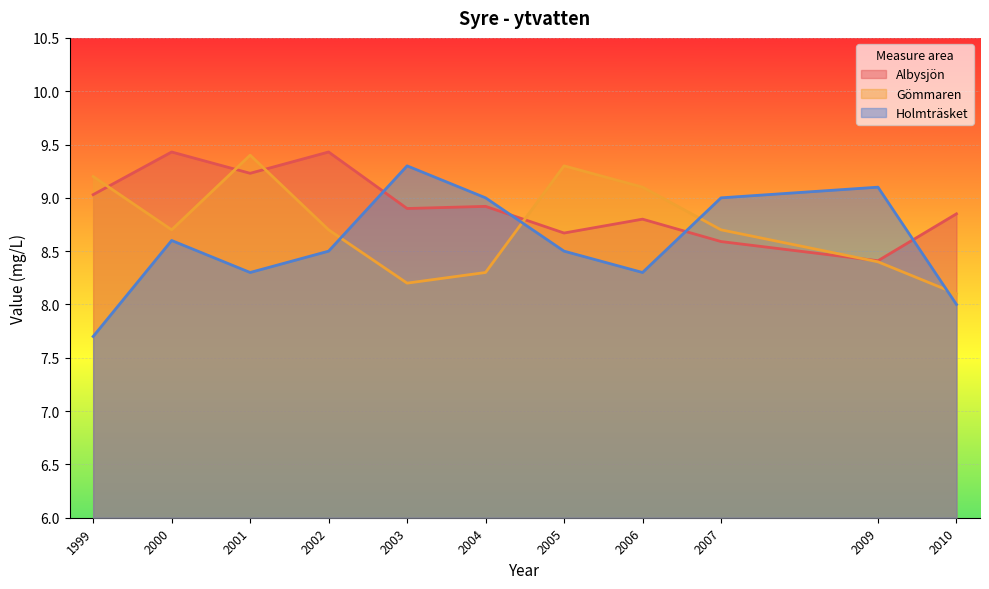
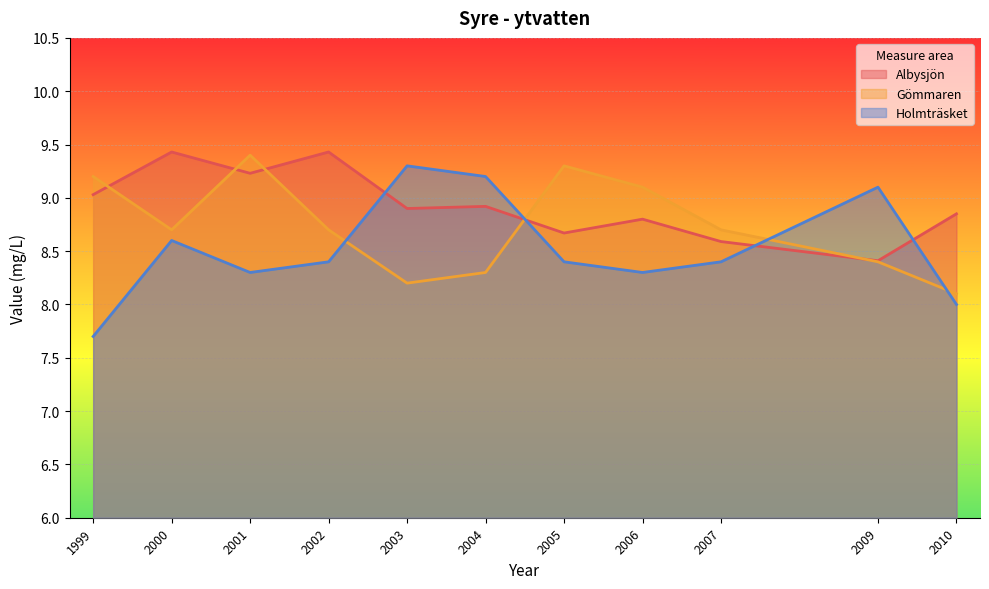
  {
    "Holmträsket": {
      "1999": 7.7,
      "2000": 8.6,
      "2001": 8.3,
-     "2002": 8.5,
+     "2002": 8.4,
      "2003": 9.3,
-     "2004": 9.0,
-     "2005": 8.5,
+     "2004": 9.2,
+     "2005": 8.4,
      "2006": 8.3,
-     "2007": 9.0,
+     "2007": 8.4,
      "2009": 9.1,
      "2010": 8.0
    }
  }
